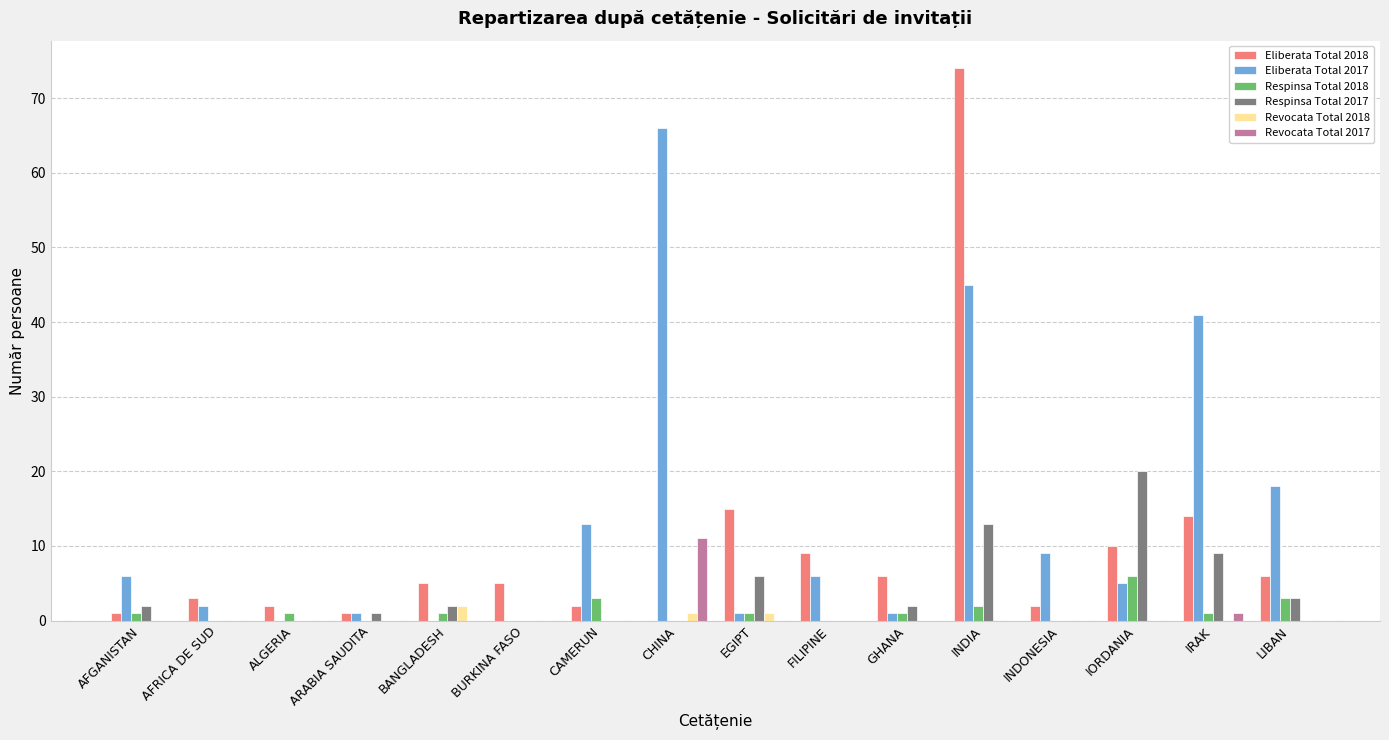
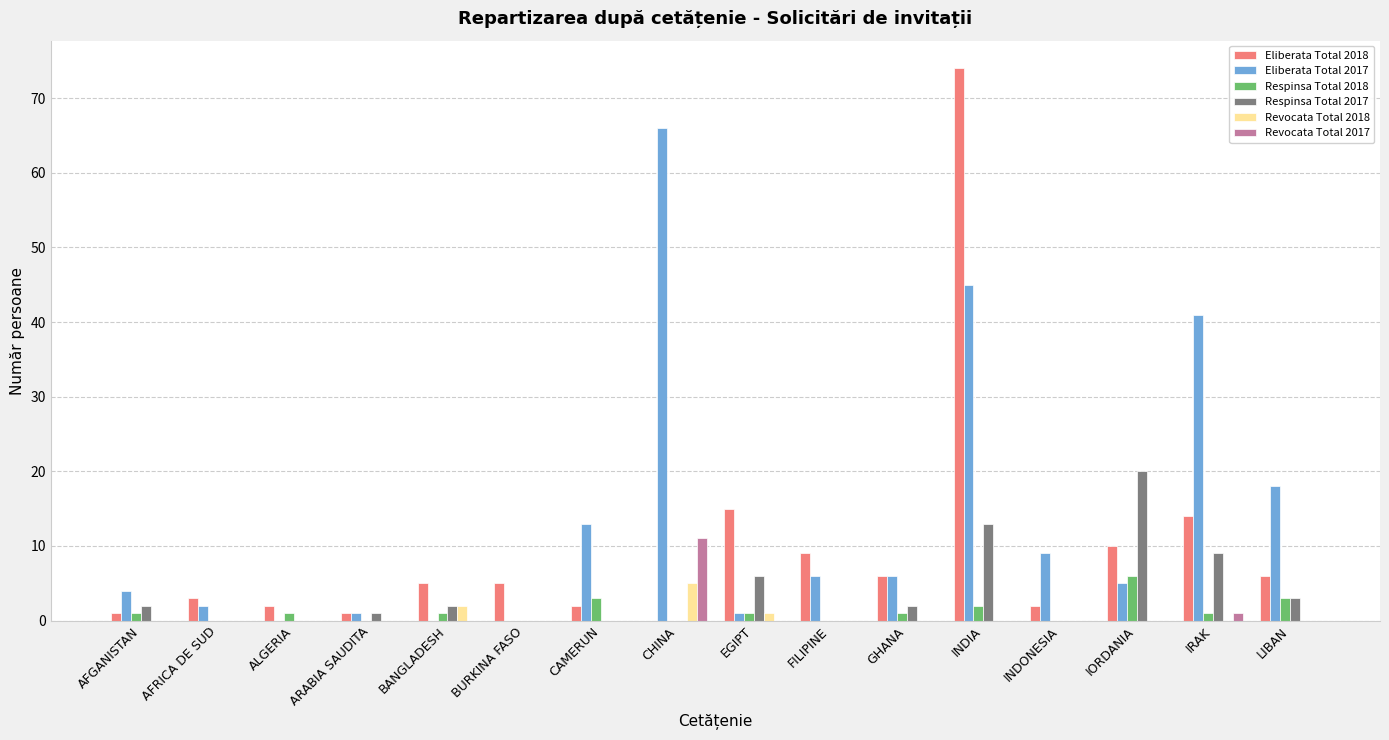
  {
    "Eliberata Total 2018": {
      "AFGANISTAN": 1,
      "AFRICA DE SUD": 3,
      "ALGERIA": 2,
      "ARABIA SAUDITA": 1,
      "BANGLADESH": 5,
      "BURKINA FASO": 5,
      "CAMERUN": 2,
      "CHINA": 0,
      "EGIPT": 15,
      "FILIPINE": 9,
      "GHANA": 6,
      "INDIA": 74,
      "INDONESIA": 2,
      "IORDANIA": 10,
      "IRAK": 14,
      "LIBAN": 6
    },
    "Eliberata Total 2017": {
-     "AFGANISTAN": 6,
+     "AFGANISTAN": 4,
      "AFRICA DE SUD": 2,
      "ALGERIA": 0,
      "ARABIA SAUDITA": 1,
      "BANGLADESH": 0,
      "BURKINA FASO": 0,
      "CAMERUN": 13,
      "CHINA": 66,
      "EGIPT": 1,
      "FILIPINE": 6,
-     "GHANA": 1,
+     "GHANA": 6,
      "INDIA": 45,
      "INDONESIA": 9,
      "IORDANIA": 5,
      "IRAK": 41,
      "LIBAN": 18
    },
    "Respinsa Total 2018": {
      "AFGANISTAN": 1,
      "AFRICA DE SUD": 0,
      "ALGERIA": 1,
      "ARABIA SAUDITA": 0,
      "BANGLADESH": 1,
      "BURKINA FASO": 0,
      "CAMERUN": 3,
      "CHINA": 0,
      "EGIPT": 1,
      "FILIPINE": 0,
      "GHANA": 1,
      "INDIA": 2,
      "INDONESIA": 0,
      "IORDANIA": 6,
      "IRAK": 1,
      "LIBAN": 3
    },
    "Respinsa Total 2017": {
      "AFGANISTAN": 2,
      "AFRICA DE SUD": 0,
      "ALGERIA": 0,
      "ARABIA SAUDITA": 1,
      "BANGLADESH": 2,
      "BURKINA FASO": 0,
      "CAMERUN": 0,
      "CHINA": 0,
      "EGIPT": 6,
      "FILIPINE": 0,
      "GHANA": 2,
      "INDIA": 13,
      "INDONESIA": 0,
      "IORDANIA": 20,
      "IRAK": 9,
      "LIBAN": 3
    },
    "Revocata Total 2018": {
      "AFGANISTAN": 0,
      "AFRICA DE SUD": 0,
      "ALGERIA": 0,
      "ARABIA SAUDITA": 0,
      "BANGLADESH": 2,
      "BURKINA FASO": 0,
      "CAMERUN": 0,
-     "CHINA": 1,
+     "CHINA": 5,
      "EGIPT": 1,
      "FILIPINE": 0,
      "GHANA": 0,
      "INDIA": 0,
      "INDONESIA": 0,
      "IORDANIA": 0,
      "IRAK": 0,
      "LIBAN": 0
    },
    "Revocata Total 2017": {
      "AFGANISTAN": 0,
      "AFRICA DE SUD": 0,
      "ALGERIA": 0,
      "ARABIA SAUDITA": 0,
      "BANGLADESH": 0,
      "BURKINA FASO": 0,
      "CAMERUN": 0,
      "CHINA": 11,
      "EGIPT": 0,
      "FILIPINE": 0,
      "GHANA": 0,
      "INDIA": 0,
      "INDONESIA": 0,
      "IORDANIA": 0,
      "IRAK": 1,
      "LIBAN": 0
    }
  }
